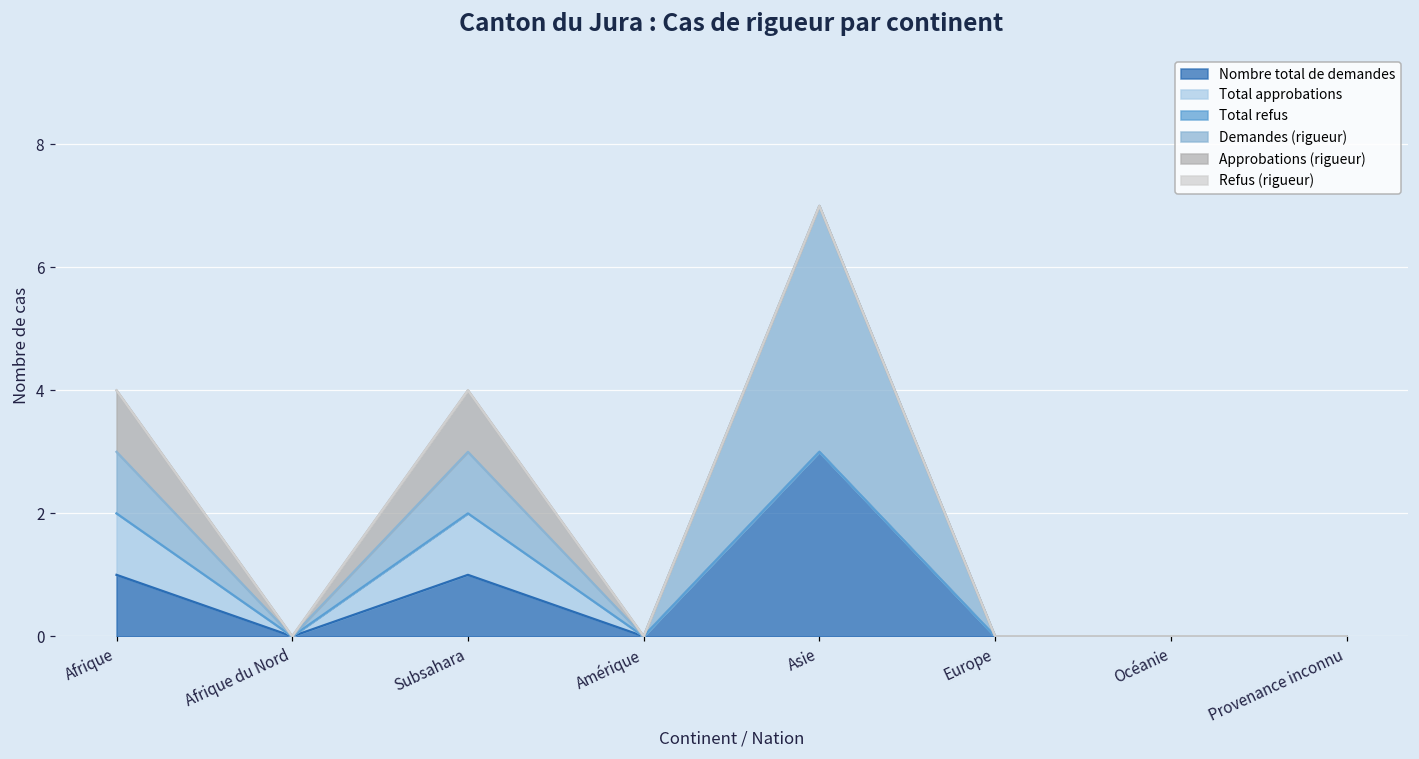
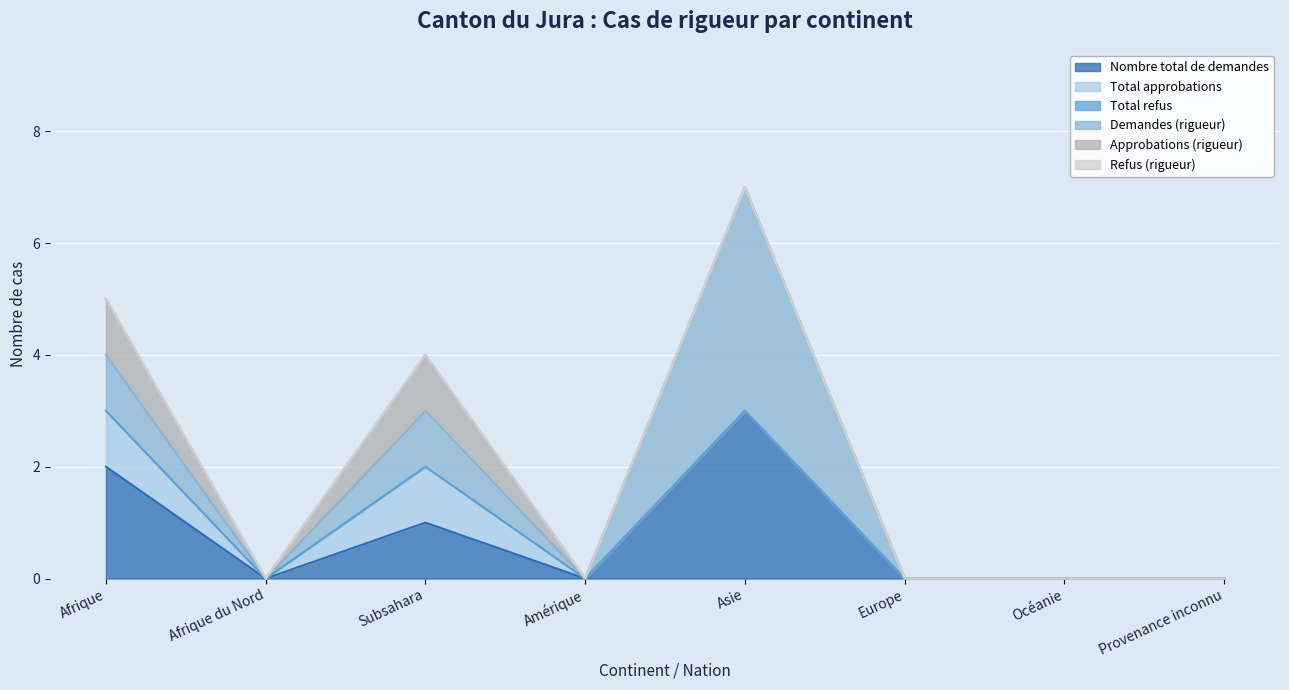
  {
    "Nombre total de demandes": {
-     "Afrique": 1,
+     "Afrique": 2,
      "Subsahara": 1
    }
  }
